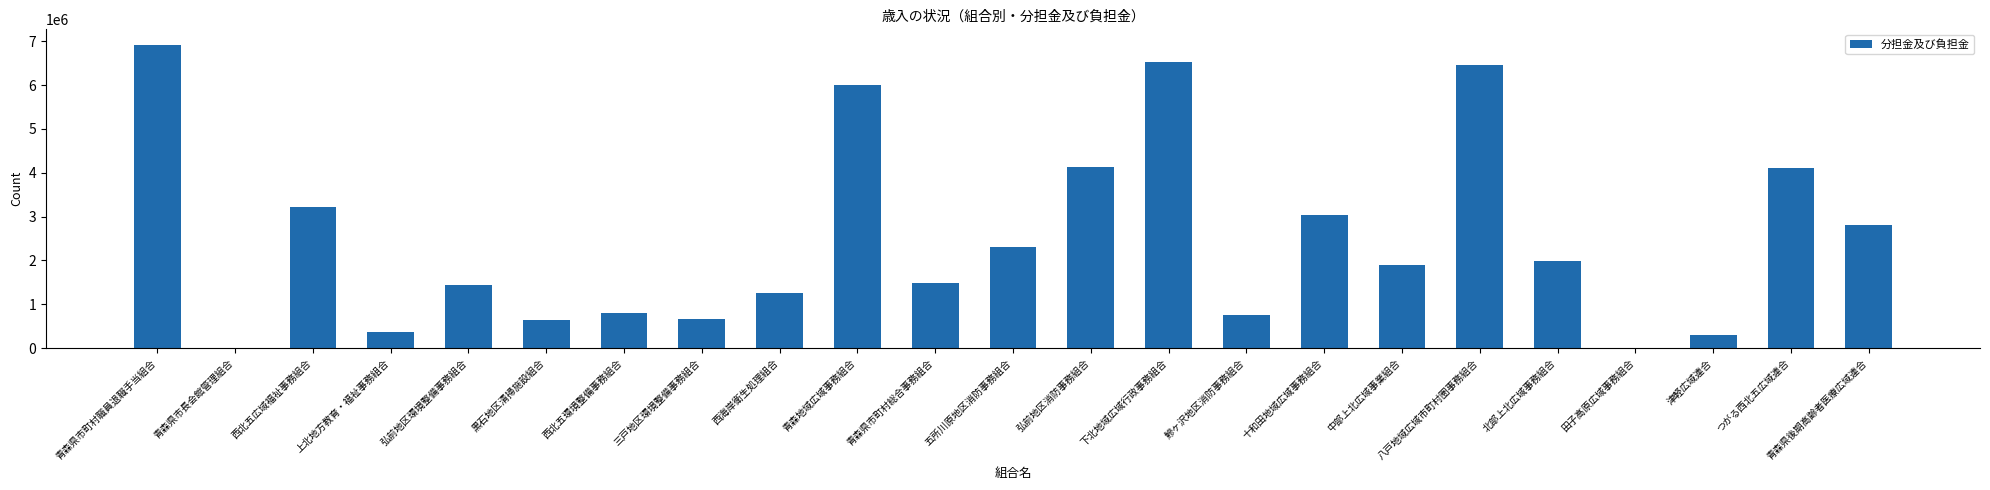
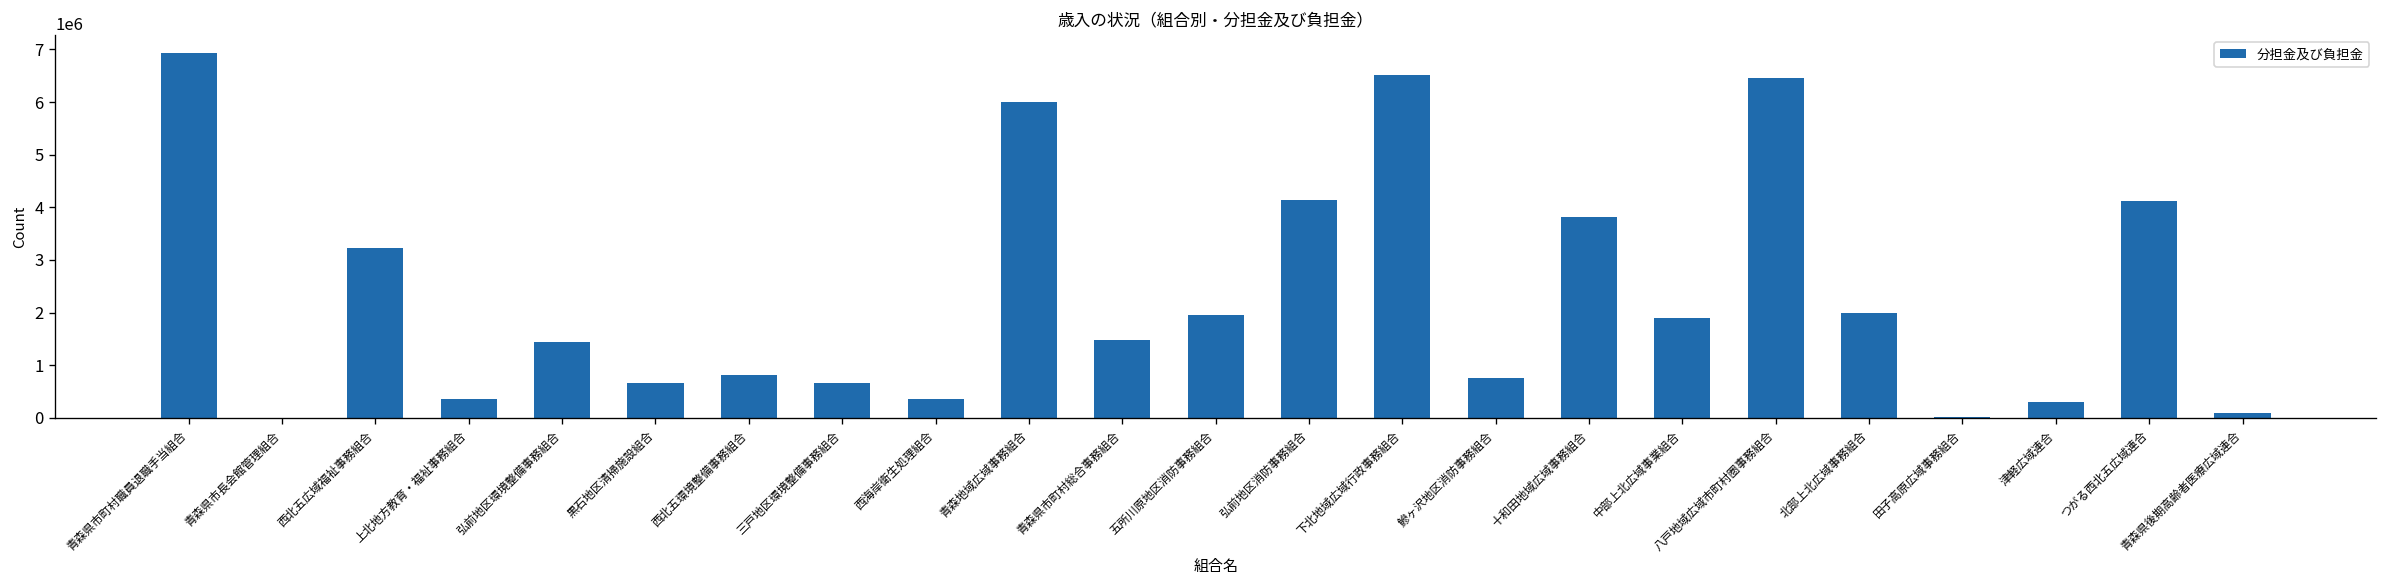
  {
    "青森県市町村職員退職手当組合": 6900000,
    "西北五広域福祉事務組合": 3200000,
    "上北地方教育・福祉事務組合": 400000,
    "弘前地区環境整備事務組合": 1400000,
    "黒石地区清掃施設組合": 700000,
    "西北五環境整備事務組合": 800000,
    "三戸地区環境整備事務組合": 700000,
-   "西海岸衛生処理組合": 1300000,
+   "西海岸衛生処理組合": 400000,
    "青森地域広域事務組合": 6000000,
    "青森県市町村総合事務組合": 1500000,
-   "五所川原地区消防事務組合": 2300000,
+   "五所川原地区消防事務組合": 2000000,
    "弘前地区消防事務組合": 4100000,
    "下北地域広域行政事務組合": 6500000,
    "鰺ヶ沢地区消防事務組合": 800000,
-   "十和田地域広域事務組合": 3000000,
+   "十和田地域広域事務組合": 3800000,
    "中部上北広域事業組合": 1900000,
    "八戸地域広域市町村圏事務組合": 6500000,
    "北部上北広域事務組合": 2000000,
    "津軽広域連合": 300000,
    "つがる西北五広域連合": 4100000,
-   "青森県後期高齢者医療広域連合": 2800000
+   "青森県後期高齢者医療広域連合": 100000
  }
